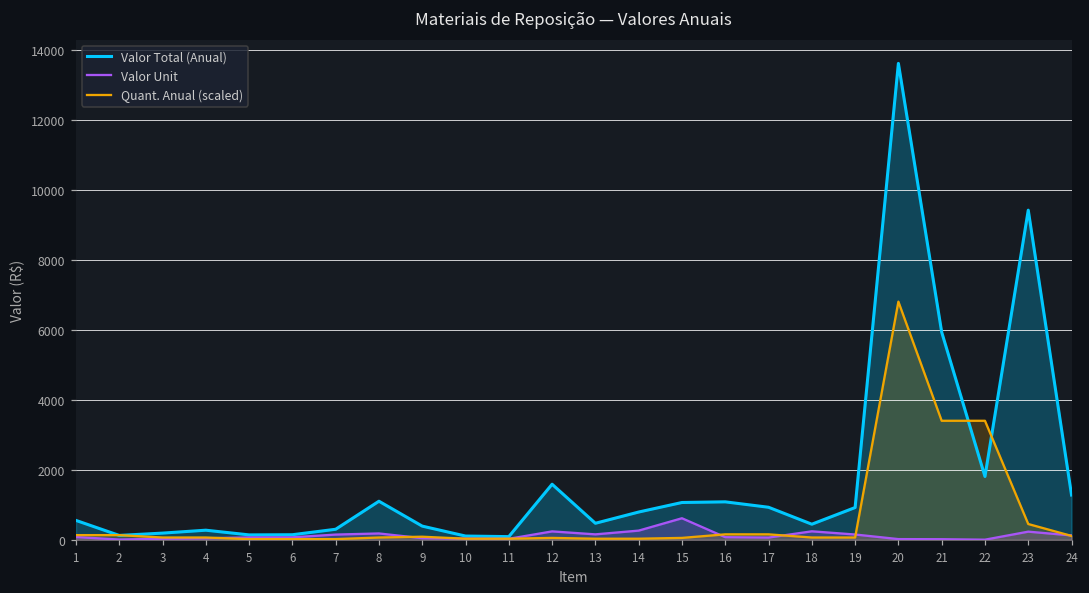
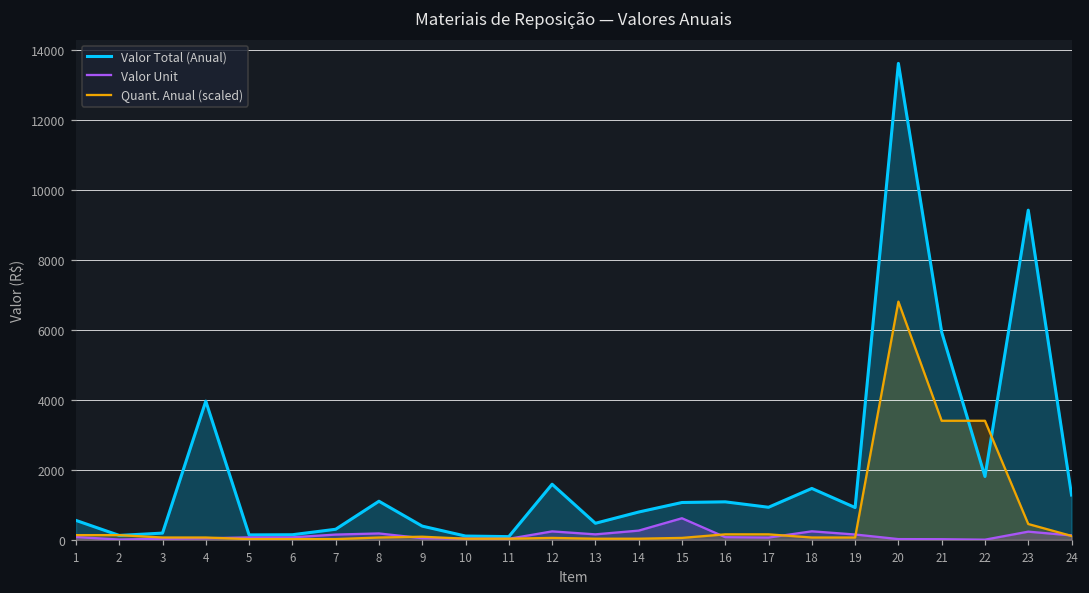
  {
    "Valor Total (Anual)": {
      "1": 600,
      "3": 200,
-     "4": 300,
+     "4": 4000,
      "7": 300,
      "8": 1100,
      "9": 400,
      "12": 1600,
      "13": 500,
      "14": 800,
      "15": 1100,
      "16": 1100,
      "17": 900,
-     "18": 400,
+     "18": 1500,
      "19": 900,
      "20": 13600,
      "21": 5900,
      "22": 1800,
      "23": 9400,
      "24": 1300
    },
    "Valor Unit": {
      "2": 0,
      "7": 200,
      "8": 200,
      "12": 200,
      "13": 200,
      "14": 300,
      "15": 600,
      "16": 100,
      "17": 100,
      "18": 200,
      "19": 200,
      "20": 0,
      "21": 0,
      "22": 0,
      "23": 200
    },
    "Quant. Anual (scaled)": {
      "7": 0,
      "8": 100,
      "12": 100,
      "13": 0,
      "14": 0,
      "15": 100,
      "16": 200,
      "17": 200,
      "18": 100,
      "19": 100,
      "20": 6800,
      "21": 3400,
      "22": 3400,
      "23": 500
    }
  }
